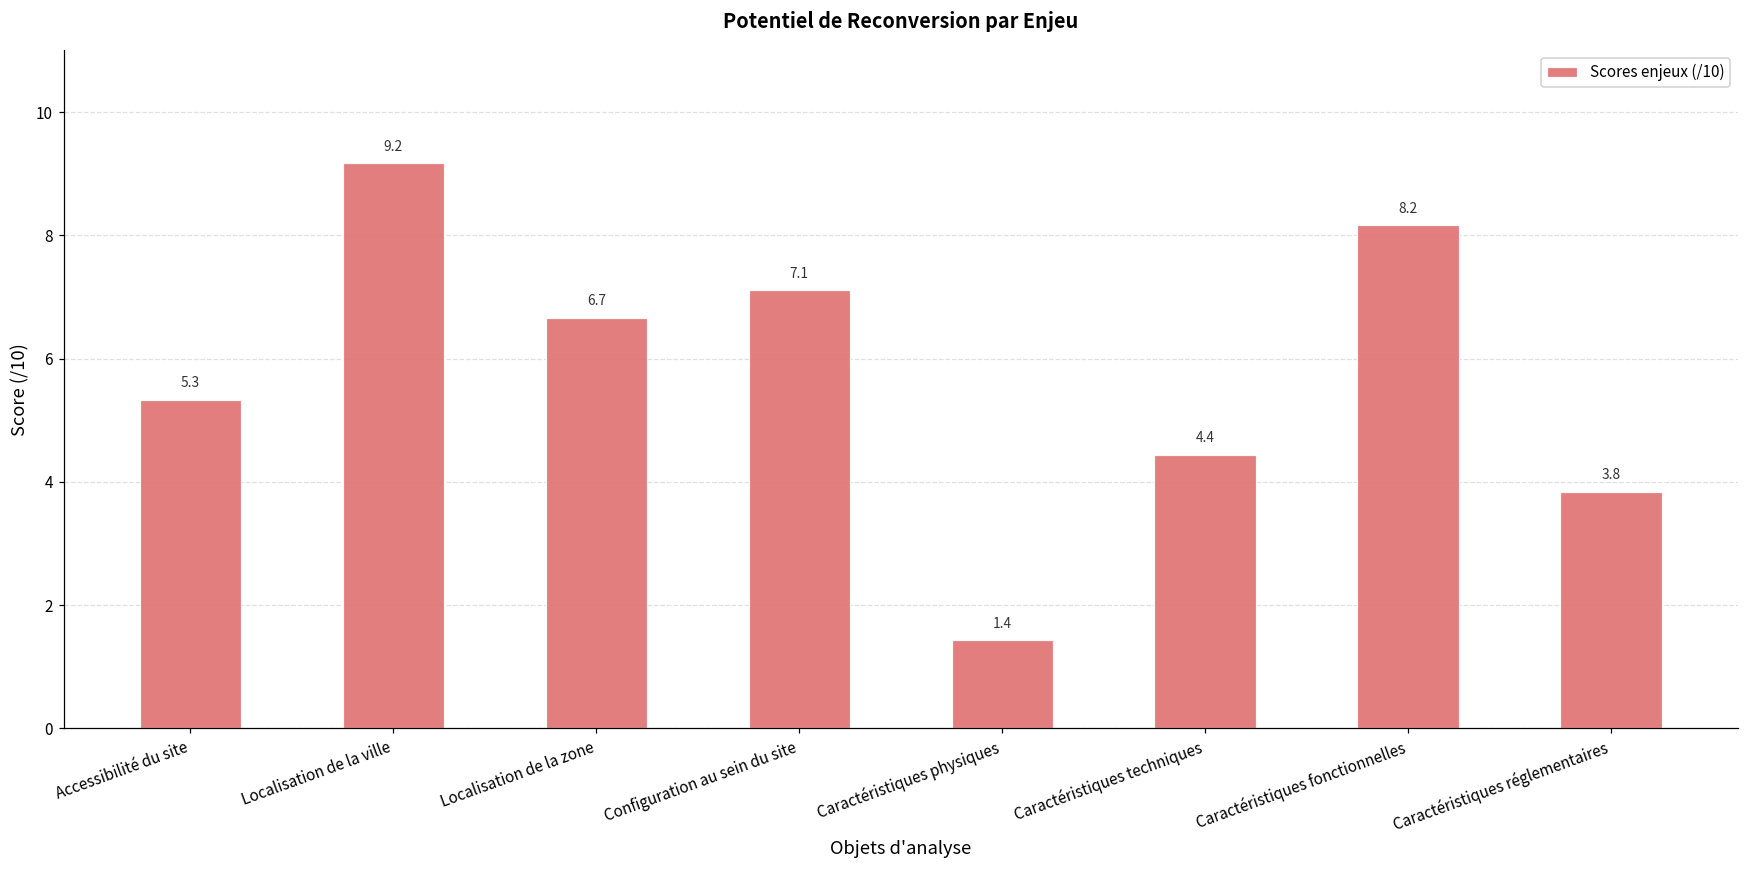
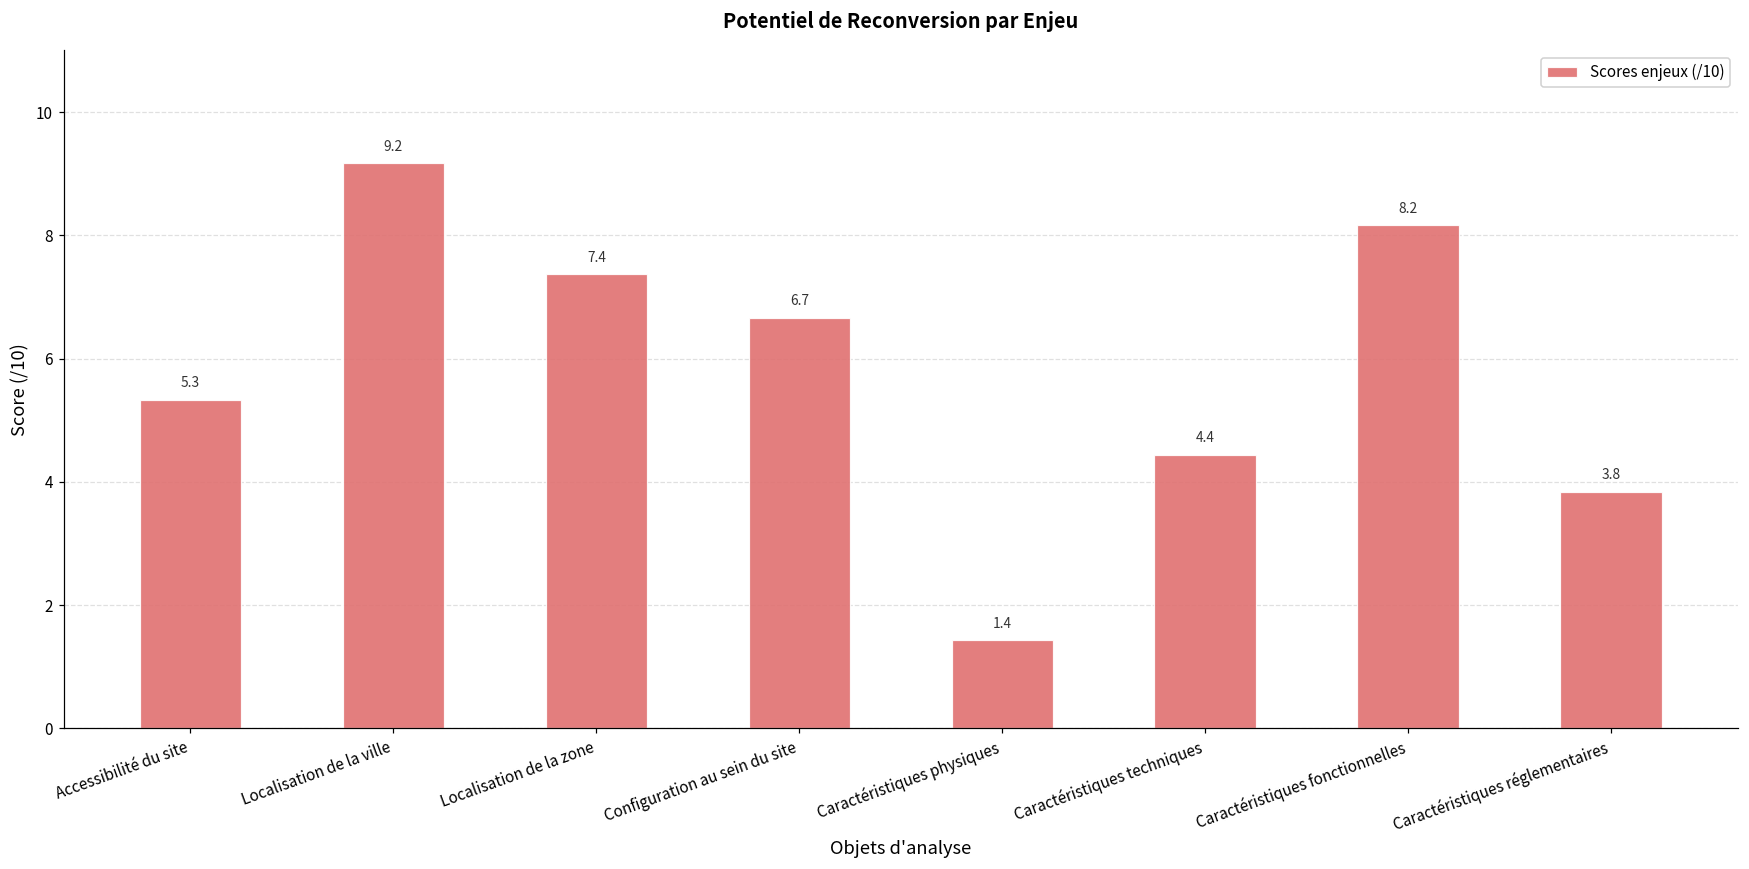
  {
    "Accessibilité du site": 5.3,
    "Localisation de la ville": 9.2,
-   "Localisation de la zone": 6.7,
-   "Configuration au sein du site": 7.1,
+   "Localisation de la zone": 7.4,
+   "Configuration au sein du site": 6.7,
    "Caractéristiques physiques": 1.4,
    "Caractéristiques techniques": 4.4,
    "Caractéristiques fonctionnelles": 8.2,
    "Caractéristiques réglementaires": 3.8
  }
